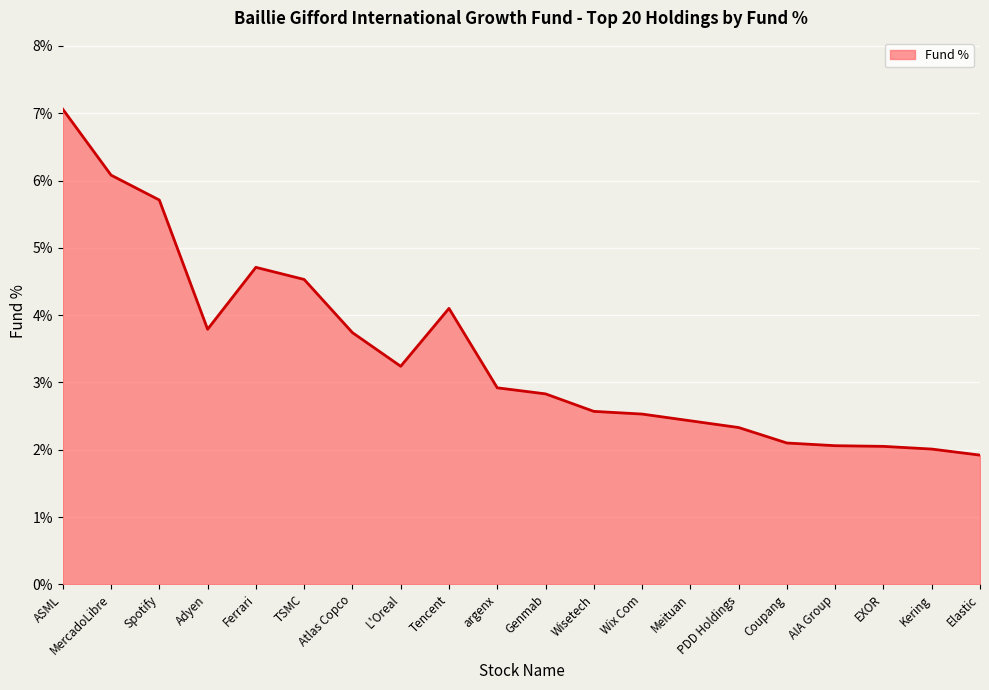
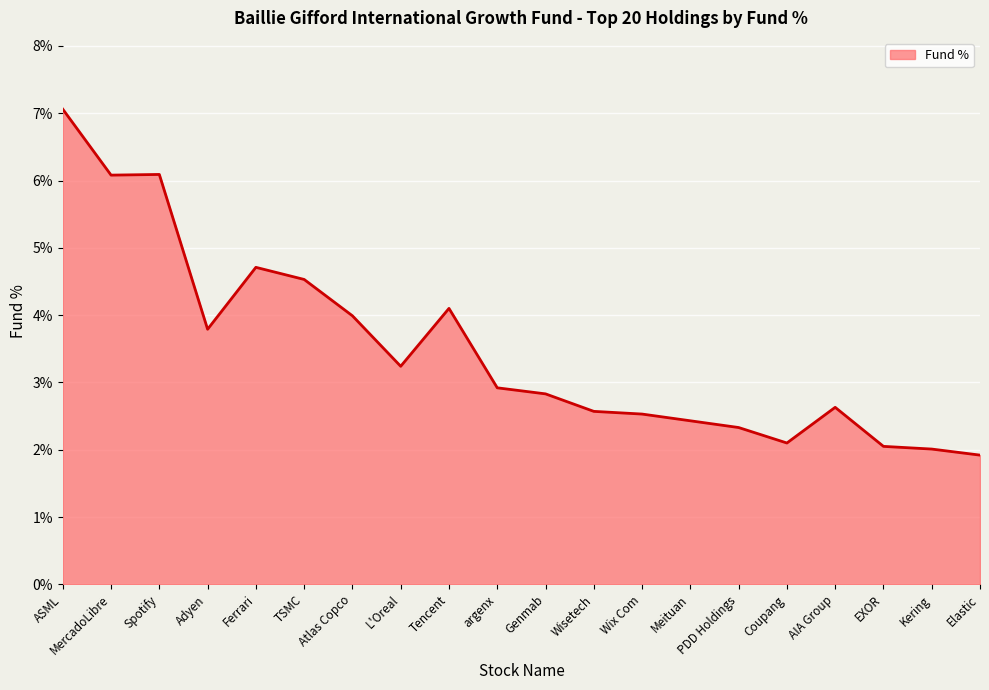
  {
    "ASML": "7.1%",
    "MercadoLibre": "6.1%",
-   "Spotify": "5.7%",
+   "Spotify": "6.1%",
    "Adyen": "3.8%",
    "Ferrari": "4.7%",
    "TSMC": "4.5%",
-   "Atlas Copco": "3.7%",
+   "Atlas Copco": "4.0%",
    "L'Oreal": "3.2%",
    "Tencent": "4.1%",
    "argenx": "2.9%",
    "Genmab": "2.8%",
    "Wisetech": "2.6%",
    "Wix Com": "2.5%",
    "Meituan": "2.4%",
    "PDD Holdings": "2.3%",
    "Coupang": "2.1%",
-   "AIA Group": "2.1%",
+   "AIA Group": "2.6%",
    "EXOR": "2.1%",
    "Kering": "2.0%",
    "Elastic": "1.9%"
  }
